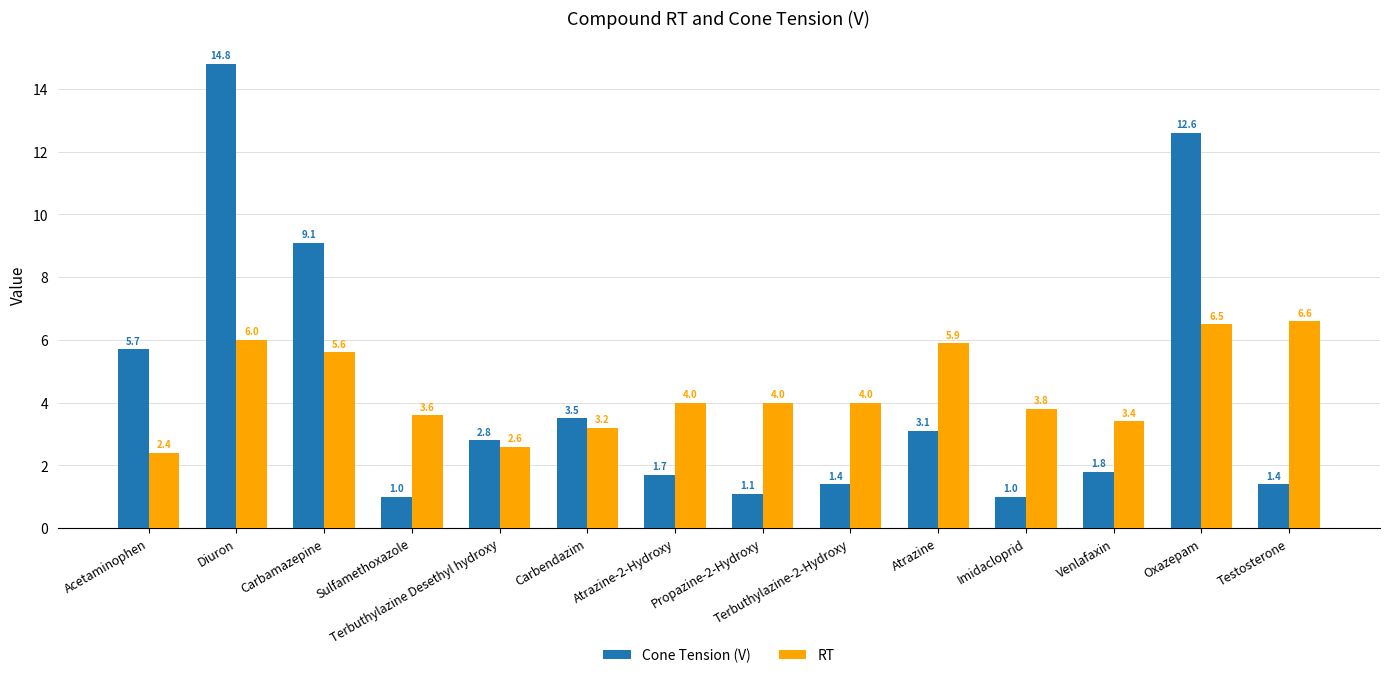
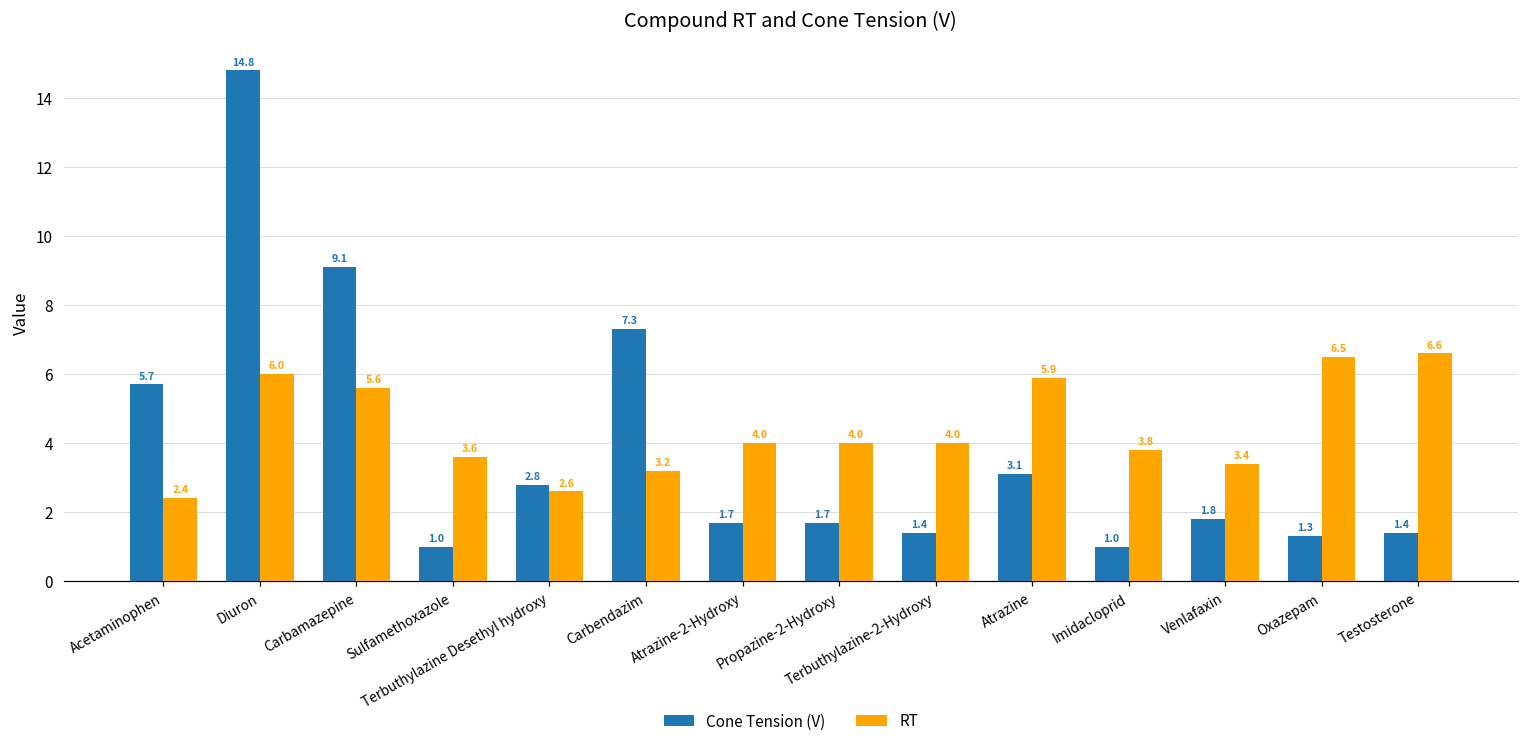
  {
    "Cone Tension (V)": {
      "Acetaminophen": 5.7,
      "Diuron": 14.8,
      "Carbamazepine": 9.1,
      "Sulfamethoxazole": 1.0,
      "Terbuthylazine Desethyl hydroxy": 2.8,
-     "Carbendazim": 3.5,
+     "Carbendazim": 7.3,
      "Atrazine-2-Hydroxy": 1.7,
-     "Propazine-2-Hydroxy": 1.1,
+     "Propazine-2-Hydroxy": 1.7,
      "Terbuthylazine-2-Hydroxy": 1.4,
      "Atrazine": 3.1,
      "Imidacloprid": 1.0,
      "Venlafaxin": 1.8,
-     "Oxazepam": 12.6,
+     "Oxazepam": 1.3,
      "Testosterone": 1.4
    },
    "RT": {
      "Acetaminophen": 2.4,
      "Diuron": 6.0,
      "Carbamazepine": 5.6,
      "Sulfamethoxazole": 3.6,
      "Terbuthylazine Desethyl hydroxy": 2.6,
      "Carbendazim": 3.2,
      "Atrazine-2-Hydroxy": 4.0,
      "Propazine-2-Hydroxy": 4.0,
      "Terbuthylazine-2-Hydroxy": 4.0,
      "Atrazine": 5.9,
      "Imidacloprid": 3.8,
      "Venlafaxin": 3.4,
      "Oxazepam": 6.5,
      "Testosterone": 6.6
    }
  }
